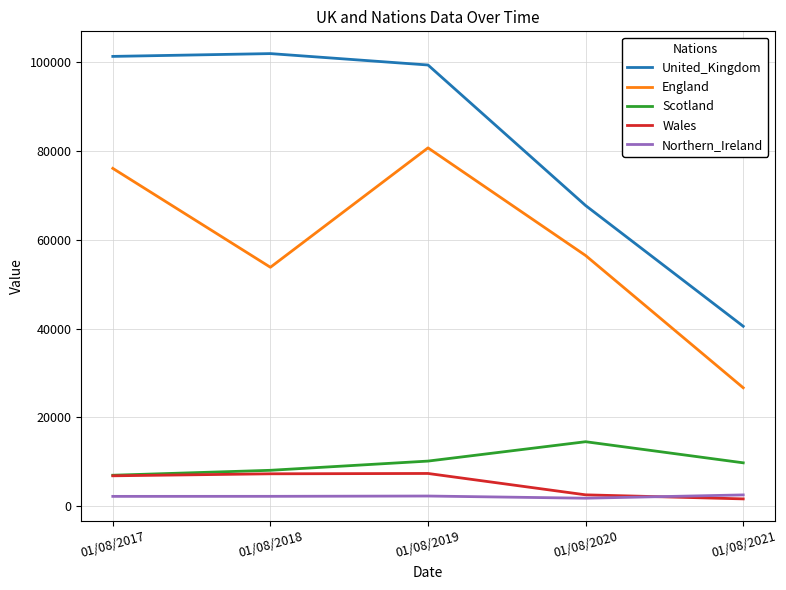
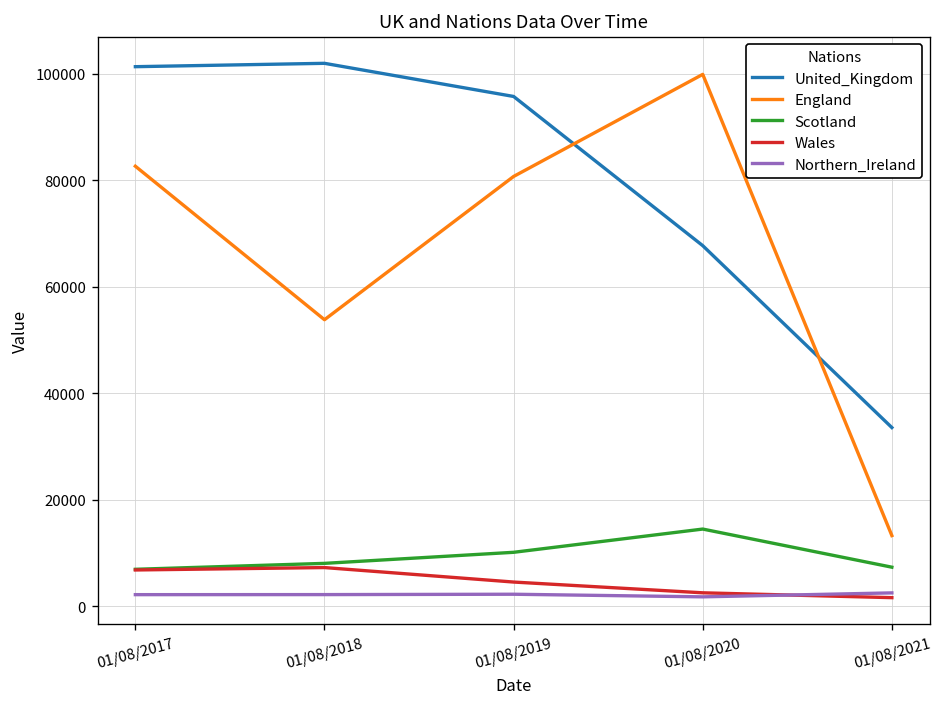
  {
    "United_Kingdom": {
      "01/08/2017": 101000,
      "01/08/2018": 102000,
-     "01/08/2019": 99000,
+     "01/08/2019": 96000,
      "01/08/2020": 68000,
-     "01/08/2021": 41000
+     "01/08/2021": 34000
    },
    "England": {
-     "01/08/2017": 76000,
+     "01/08/2017": 83000,
      "01/08/2018": 54000,
      "01/08/2019": 81000,
-     "01/08/2020": 56000,
-     "01/08/2021": 27000
+     "01/08/2020": 100000,
+     "01/08/2021": 13000
    },
    "Scotland": {
      "01/08/2018": 8000,
      "01/08/2019": 10000,
      "01/08/2020": 15000,
-     "01/08/2021": 10000
+     "01/08/2021": 7000
    },
    "Wales": {
      "01/08/2018": 7000,
-     "01/08/2019": 7000,
+     "01/08/2019": 5000,
      "01/08/2020": 3000,
      "01/08/2021": 2000
    },
    "Northern_Ireland": {
      "01/08/2017": 2000,
      "01/08/2018": 2000,
      "01/08/2019": 2000,
      "01/08/2020": 2000,
      "01/08/2021": 3000
    }
  }
